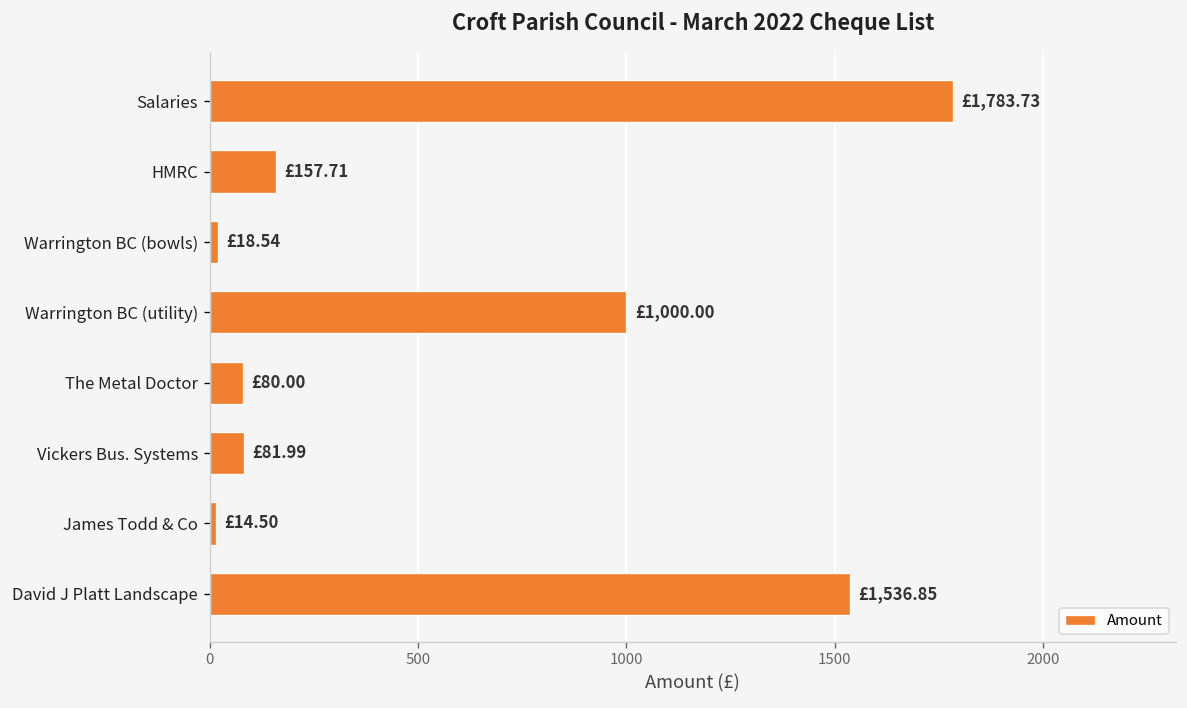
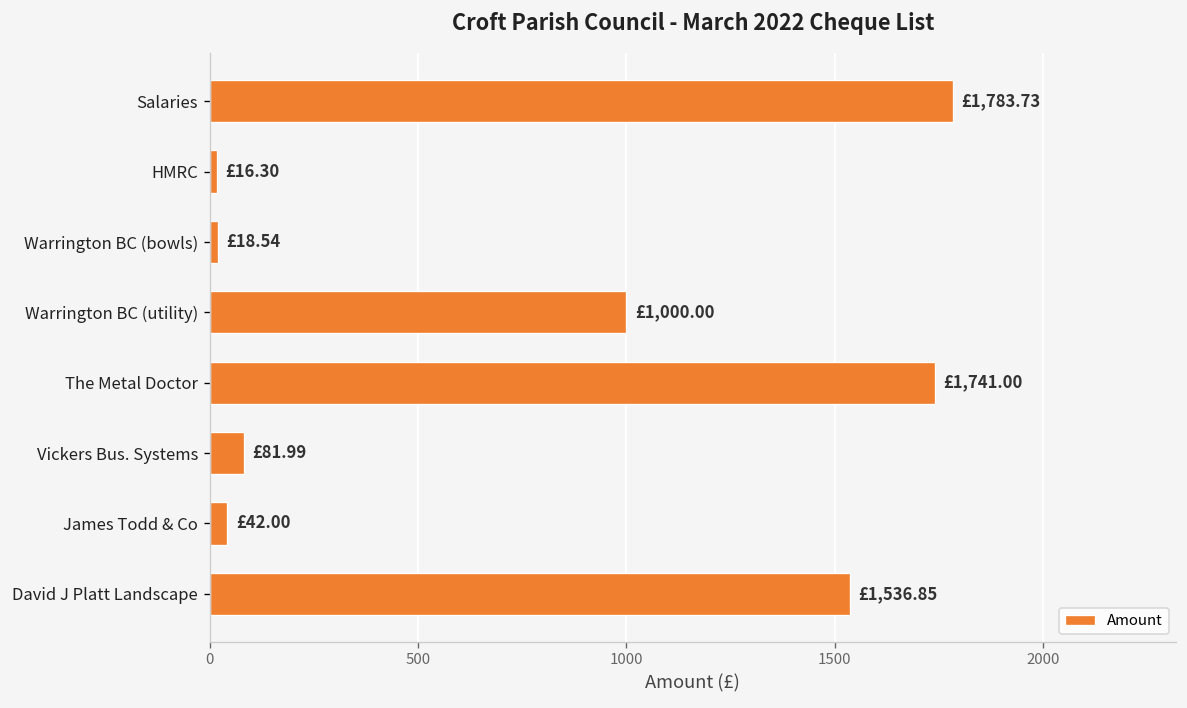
  {
    "Salaries": "£1,783.73",
-   "HMRC": "£157.71",
+   "HMRC": "£16.30",
    "Warrington BC (bowls)": "£18.54",
    "Warrington BC (utility)": "£1,000.00",
-   "The Metal Doctor": "£80.00",
+   "The Metal Doctor": "£1,741.00",
    "Vickers Bus. Systems": "£81.99",
-   "James Todd & Co": "£14.50",
+   "James Todd & Co": "£42.00",
    "David J Platt Landscape": "£1,536.85"
  }
